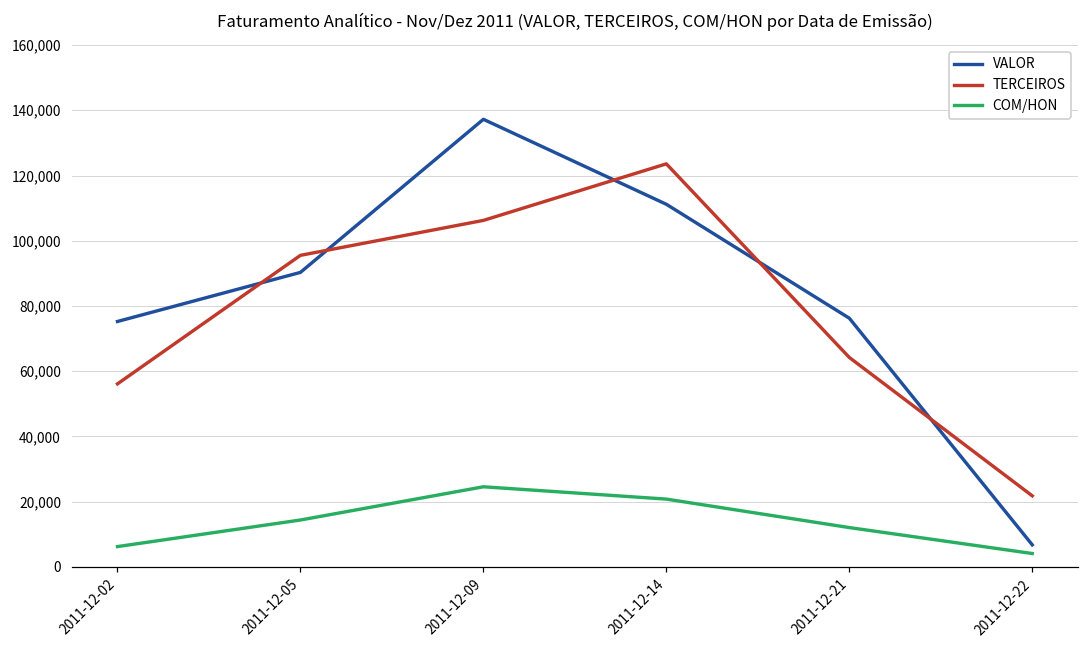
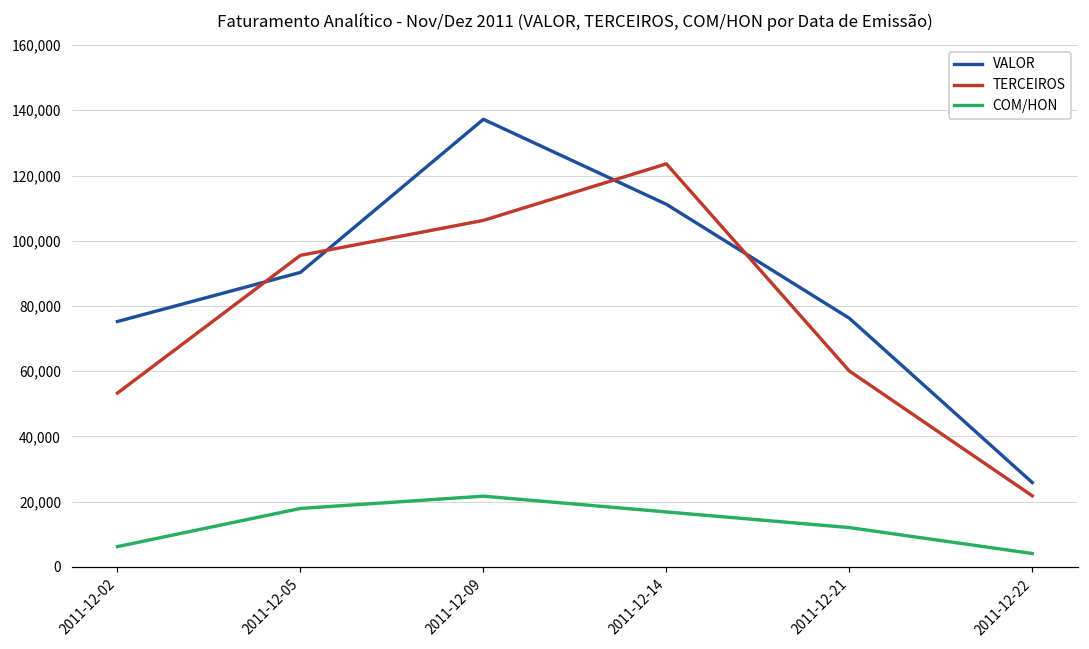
  {
    "VALOR": {
      "2011-12-02": "75,000",
      "2011-12-05": "90,000",
      "2011-12-09": "137,000",
      "2011-12-14": "111,000",
      "2011-12-21": "76,000",
-     "2011-12-22": "7,000"
+     "2011-12-22": "26,000"
    },
    "TERCEIROS": {
-     "2011-12-02": "56,000",
+     "2011-12-02": "53,000",
      "2011-12-05": "96,000",
      "2011-12-09": "106,000",
      "2011-12-14": "124,000",
-     "2011-12-21": "64,000",
+     "2011-12-21": "60,000",
      "2011-12-22": "22,000"
    },
    "COM/HON": {
      "2011-12-02": "6,000",
-     "2011-12-05": "14,000",
-     "2011-12-09": "25,000",
-     "2011-12-14": "21,000",
+     "2011-12-05": "18,000",
+     "2011-12-09": "22,000",
+     "2011-12-14": "17,000",
      "2011-12-21": "12,000",
      "2011-12-22": "4,000"
    }
  }
